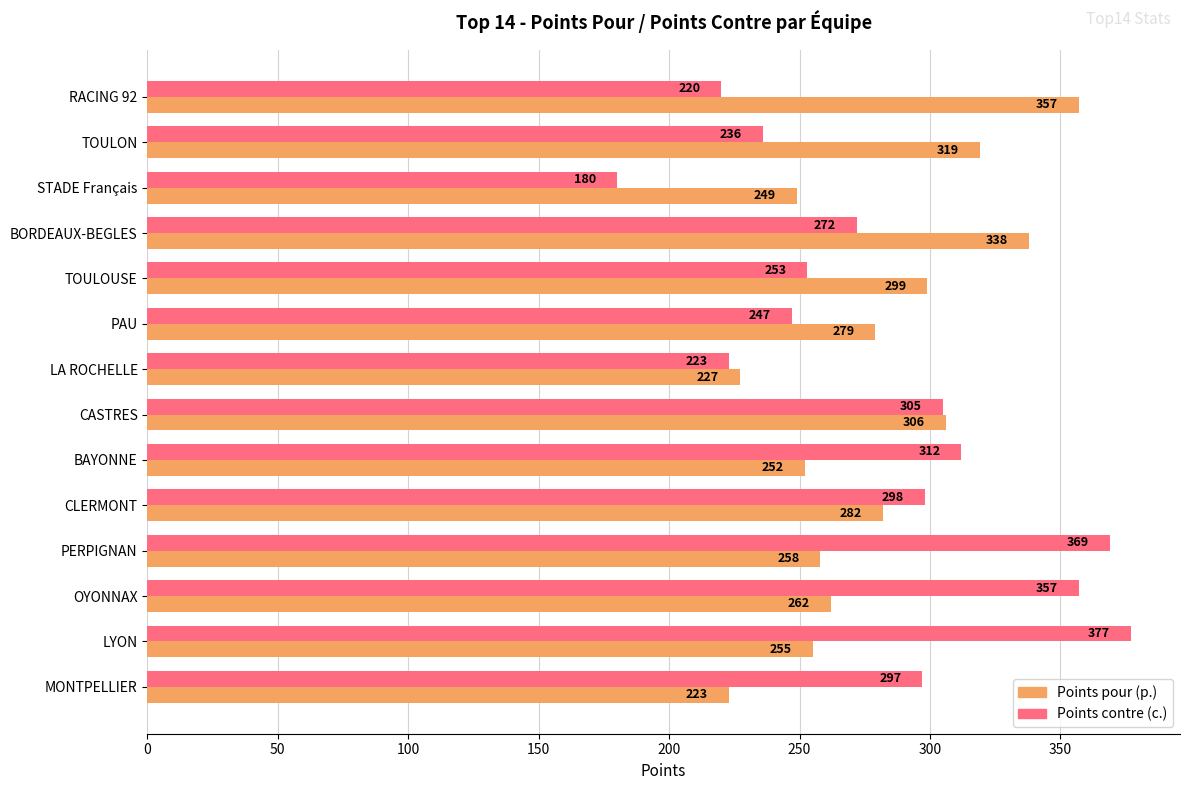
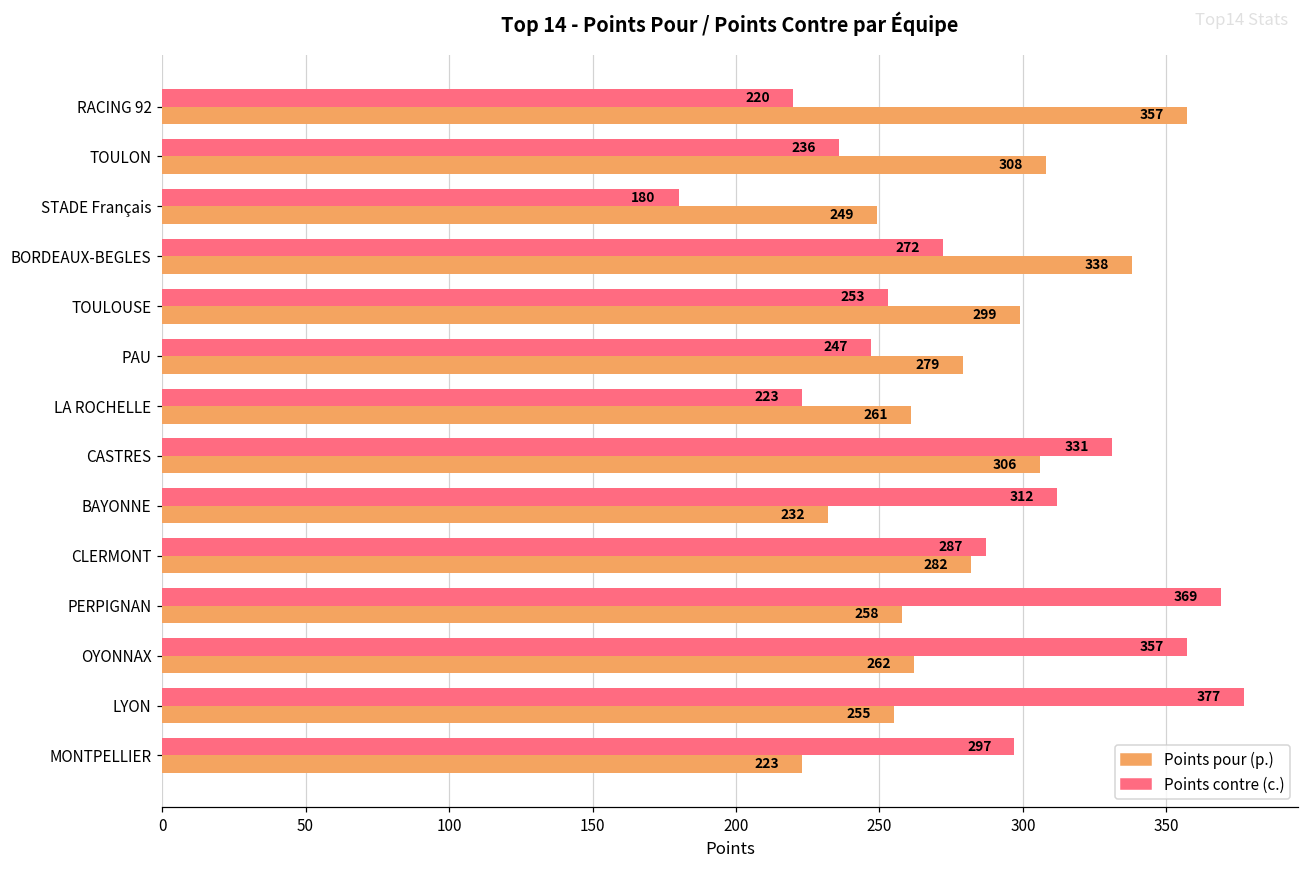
  {
    "Points pour (p.)": {
      "RACING 92": 357,
-     "TOULON": 319,
+     "TOULON": 308,
      "STADE Français": 249,
      "BORDEAUX-BEGLES": 338,
      "TOULOUSE": 299,
      "PAU": 279,
-     "LA ROCHELLE": 227,
+     "LA ROCHELLE": 261,
      "CASTRES": 306,
-     "BAYONNE": 252,
+     "BAYONNE": 232,
      "CLERMONT": 282,
      "PERPIGNAN": 258,
      "OYONNAX": 262,
      "LYON": 255,
      "MONTPELLIER": 223
    },
    "Points contre (c.)": {
      "RACING 92": 220,
      "TOULON": 236,
      "STADE Français": 180,
      "BORDEAUX-BEGLES": 272,
      "TOULOUSE": 253,
      "PAU": 247,
      "LA ROCHELLE": 223,
-     "CASTRES": 305,
+     "CASTRES": 331,
      "BAYONNE": 312,
-     "CLERMONT": 298,
+     "CLERMONT": 287,
      "PERPIGNAN": 369,
      "OYONNAX": 357,
      "LYON": 377,
      "MONTPELLIER": 297
    }
  }
